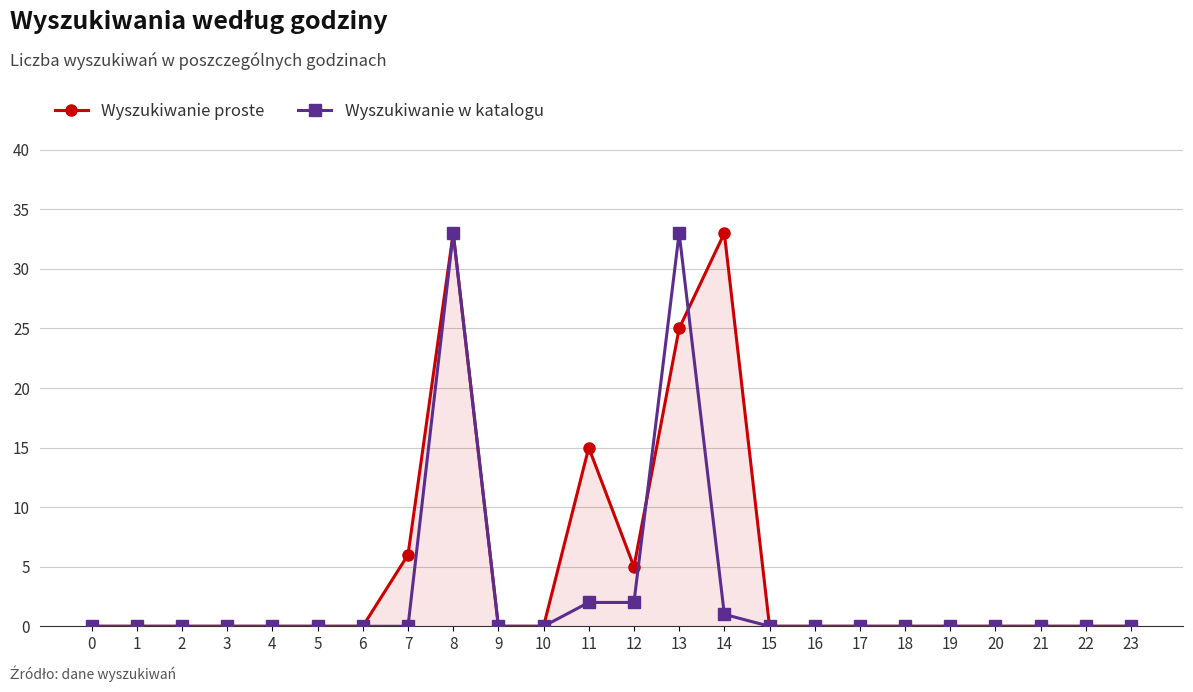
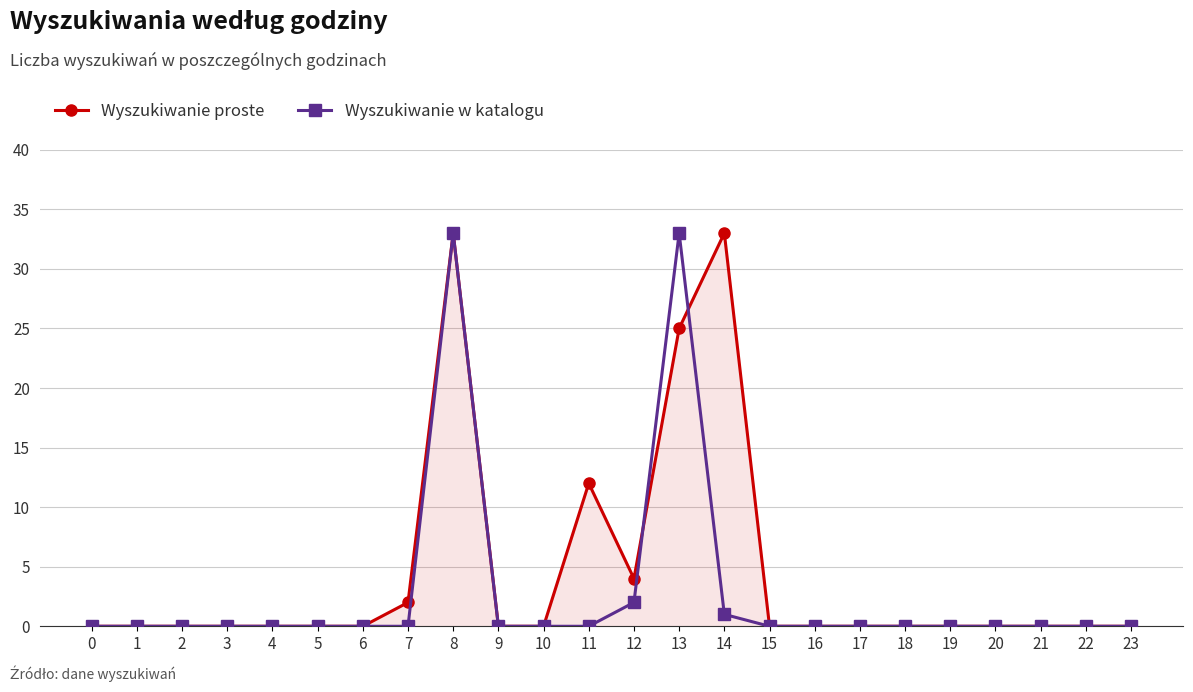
  {
    "Wyszukiwanie proste": {
-     "7": 6,
-     "11": 15,
-     "12": 5,
+     "7": 2,
+     "11": 12,
+     "12": 4,
      "13": 25,
      "14": 33
    },
    "Wyszukiwanie w katalogu": {
      "7": 0,
-     "11": 2,
+     "11": 0,
      "12": 2,
      "13": 33,
      "14": 1
    }
  }
